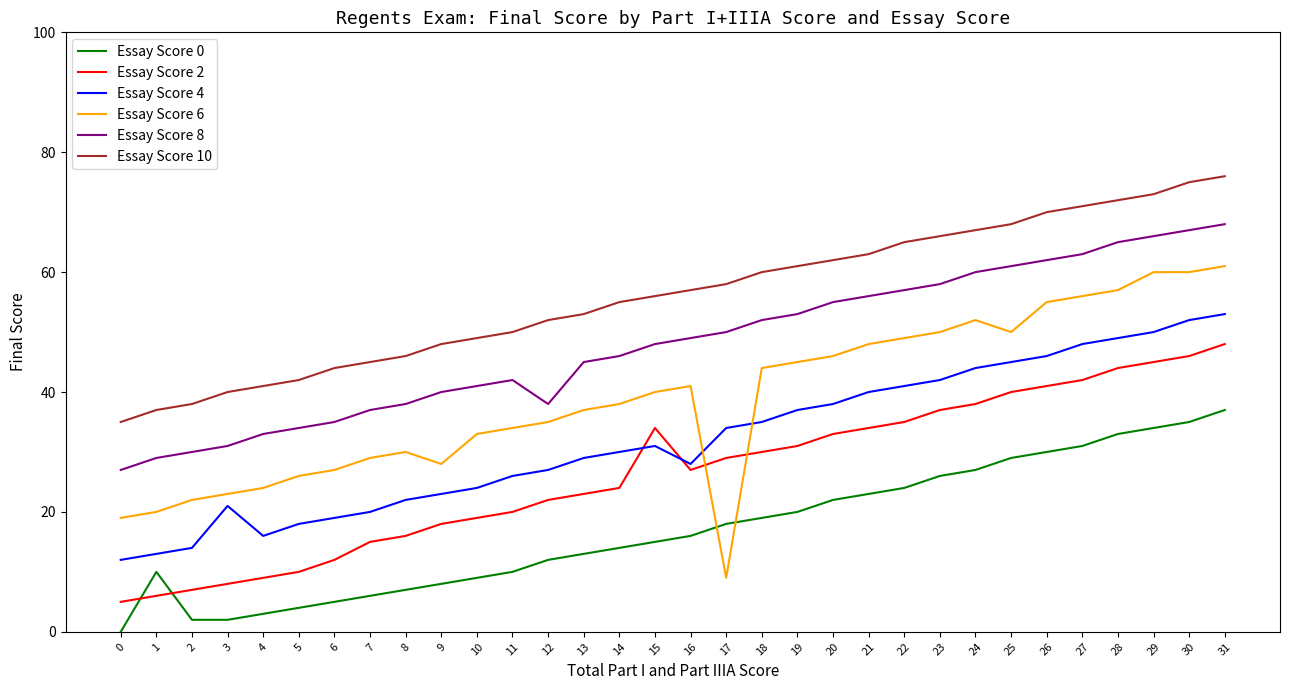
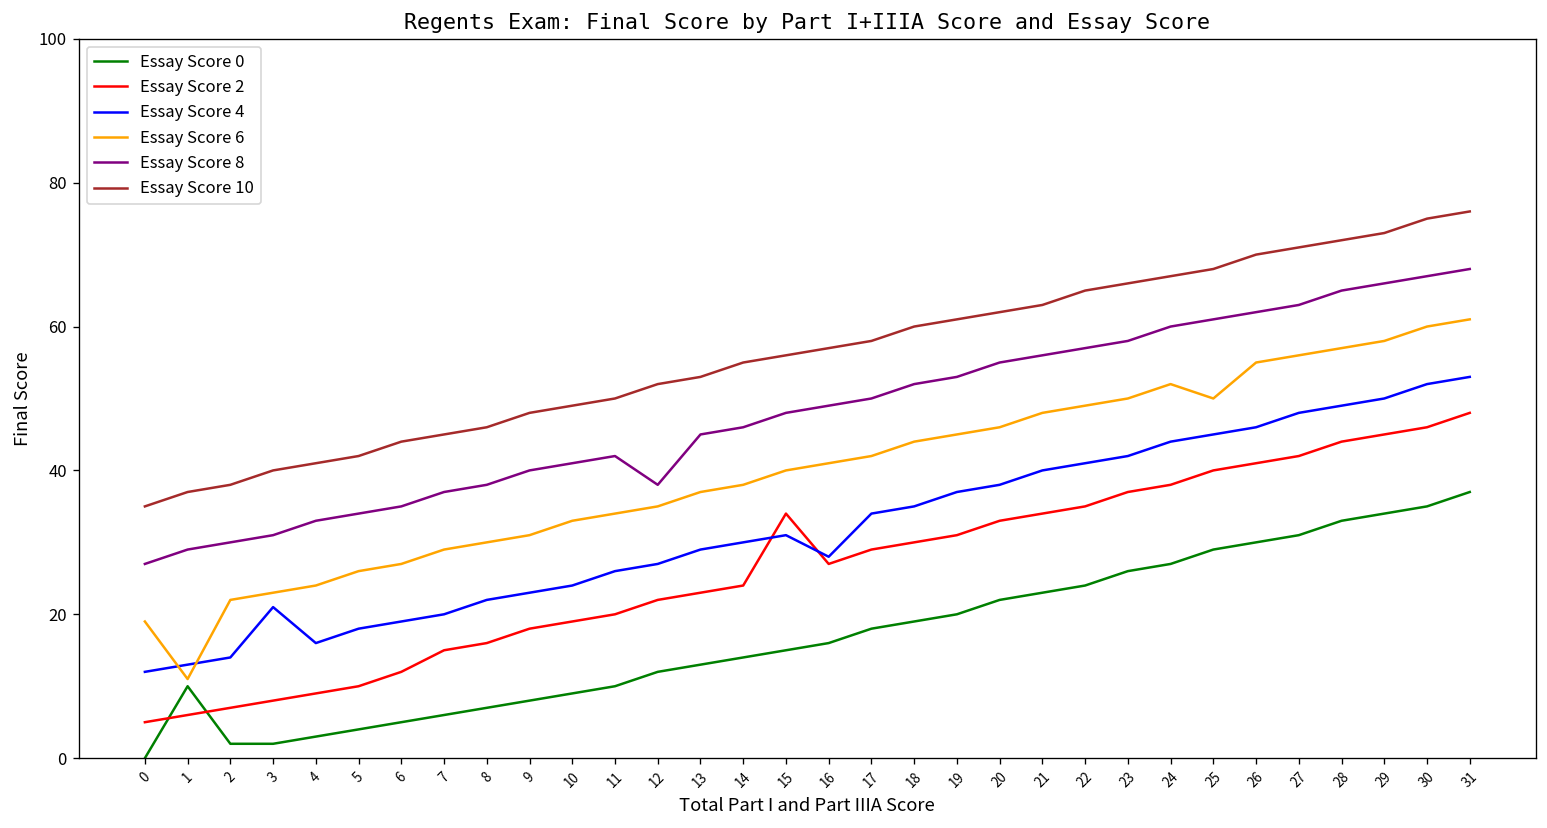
  {
    "Essay Score 0": {
      "0": 0,
      "1": 10,
      "2": 2,
      "3": 2,
      "4": 3,
      "5": 4,
      "6": 5,
      "7": 6,
      "8": 7,
      "9": 8,
      "10": 9,
      "11": 10,
      "12": 12,
      "13": 13,
      "14": 14,
      "15": 15,
      "16": 16,
      "17": 18,
      "18": 19,
      "19": 20,
      "20": 22,
      "21": 23,
      "22": 24,
      "23": 26,
      "24": 27,
      "25": 29,
      "26": 30,
      "27": 31,
      "28": 33,
      "29": 34,
      "30": 35,
      "31": 37
    },
    "Essay Score 2": {
      "0": 5,
      "1": 6,
      "2": 7,
      "3": 8,
      "4": 9,
      "5": 10,
      "6": 12,
      "7": 15,
      "8": 16,
      "9": 18,
      "10": 19,
      "11": 20,
      "12": 22,
      "13": 23,
      "14": 24,
      "15": 34,
      "16": 27,
      "17": 29,
      "18": 30,
      "19": 31,
      "20": 33,
      "21": 34,
      "22": 35,
      "23": 37,
      "24": 38,
      "25": 40,
      "26": 41,
      "27": 42,
      "28": 44,
      "29": 45,
      "30": 46,
      "31": 48
    },
    "Essay Score 4": {
      "0": 12,
      "1": 13,
      "2": 14,
      "3": 21,
      "4": 16,
      "5": 18,
      "6": 19,
      "7": 20,
      "8": 22,
      "9": 23,
      "10": 24,
      "11": 26,
      "12": 27,
      "13": 29,
      "14": 30,
      "15": 31,
      "16": 28,
      "17": 34,
      "18": 35,
      "19": 37,
      "20": 38,
      "21": 40,
      "22": 41,
      "23": 42,
      "24": 44,
      "25": 45,
      "26": 46,
      "27": 48,
      "28": 49,
      "29": 50,
      "30": 52,
      "31": 53
    },
    "Essay Score 6": {
      "0": 19,
-     "1": 20,
+     "1": 11,
      "2": 22,
      "3": 23,
      "4": 24,
      "5": 26,
      "6": 27,
      "7": 29,
      "8": 30,
-     "9": 28,
+     "9": 31,
      "10": 33,
      "11": 34,
      "12": 35,
      "13": 37,
      "14": 38,
      "15": 40,
      "16": 41,
-     "17": 9,
+     "17": 42,
      "18": 44,
      "19": 45,
      "20": 46,
      "21": 48,
      "22": 49,
      "23": 50,
      "24": 52,
      "25": 50,
      "26": 55,
      "27": 56,
      "28": 57,
-     "29": 60,
+     "29": 58,
      "30": 60,
      "31": 61
    },
    "Essay Score 8": {
      "0": 27,
      "1": 29,
      "2": 30,
      "3": 31,
      "4": 33,
      "5": 34,
      "6": 35,
      "7": 37,
      "8": 38,
      "9": 40,
      "10": 41,
      "11": 42,
      "12": 38,
      "13": 45,
      "14": 46,
      "15": 48,
      "16": 49,
      "17": 50,
      "18": 52,
      "19": 53,
      "20": 55,
      "21": 56,
      "22": 57,
      "23": 58,
      "24": 60,
      "25": 61,
      "26": 62,
      "27": 63,
      "28": 65,
      "29": 66,
      "30": 67,
      "31": 68
    },
    "Essay Score 10": {
      "0": 35,
      "1": 37,
      "2": 38,
      "3": 40,
      "4": 41,
      "5": 42,
      "6": 44,
      "7": 45,
      "8": 46,
      "9": 48,
      "10": 49,
      "11": 50,
      "12": 52,
      "13": 53,
      "14": 55,
      "15": 56,
      "16": 57,
      "17": 58,
      "18": 60,
      "19": 61,
      "20": 62,
      "21": 63,
      "22": 65,
      "23": 66,
      "24": 67,
      "25": 68,
      "26": 70,
      "27": 71,
      "28": 72,
      "29": 73,
      "30": 75,
      "31": 76
    }
  }
